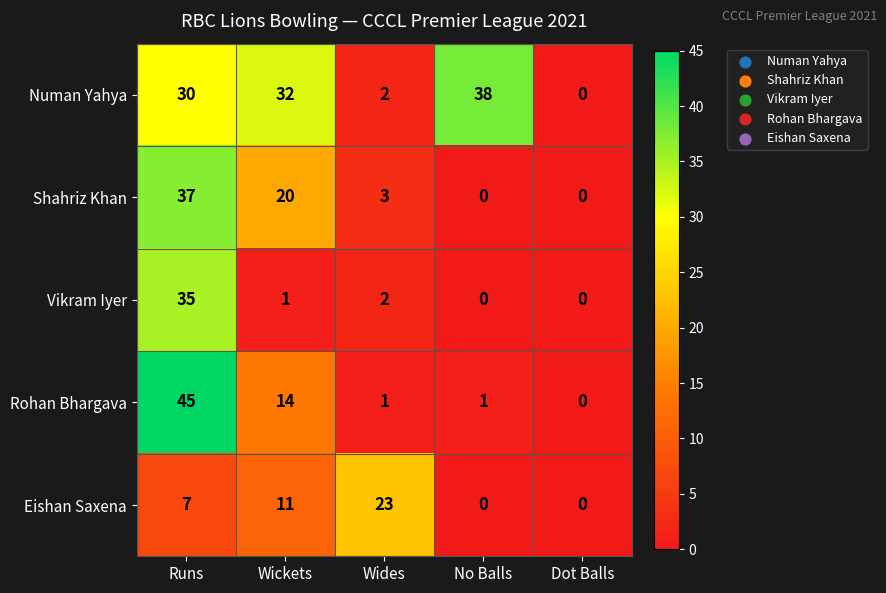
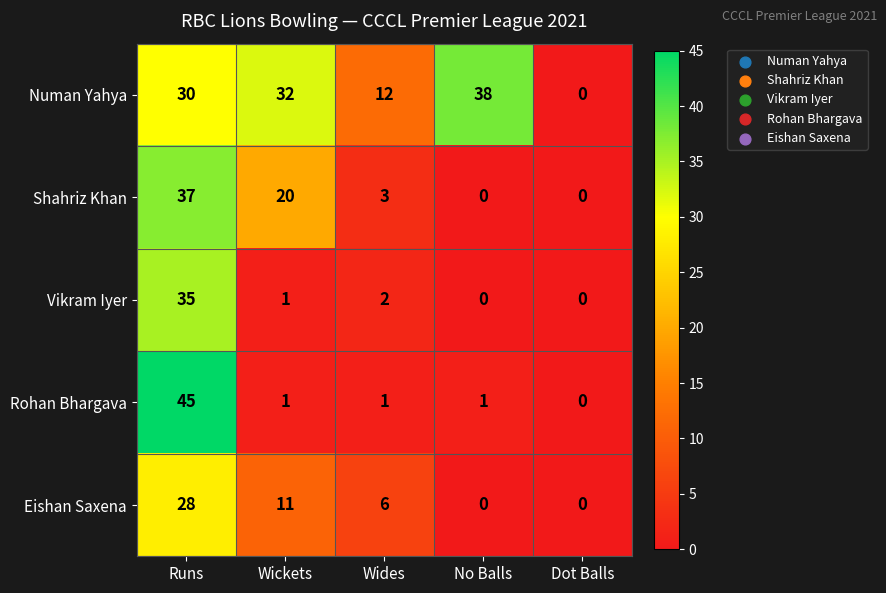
  {
    "Numan Yahya": {
      "Runs": 30,
      "Wickets": 32,
-     "Wides": 2,
+     "Wides": 12,
      "No Balls": 38,
      "Dot Balls": 0
    },
    "Shahriz Khan": {
      "Runs": 37,
      "Wickets": 20,
      "Wides": 3,
      "No Balls": 0,
      "Dot Balls": 0
    },
    "Vikram Iyer": {
      "Runs": 35,
      "Wickets": 1,
      "Wides": 2,
      "No Balls": 0,
      "Dot Balls": 0
    },
    "Rohan Bhargava": {
      "Runs": 45,
-     "Wickets": 14,
+     "Wickets": 1,
      "Wides": 1,
      "No Balls": 1,
      "Dot Balls": 0
    },
    "Eishan Saxena": {
-     "Runs": 7,
+     "Runs": 28,
      "Wickets": 11,
-     "Wides": 23,
+     "Wides": 6,
      "No Balls": 0,
      "Dot Balls": 0
    }
  }
